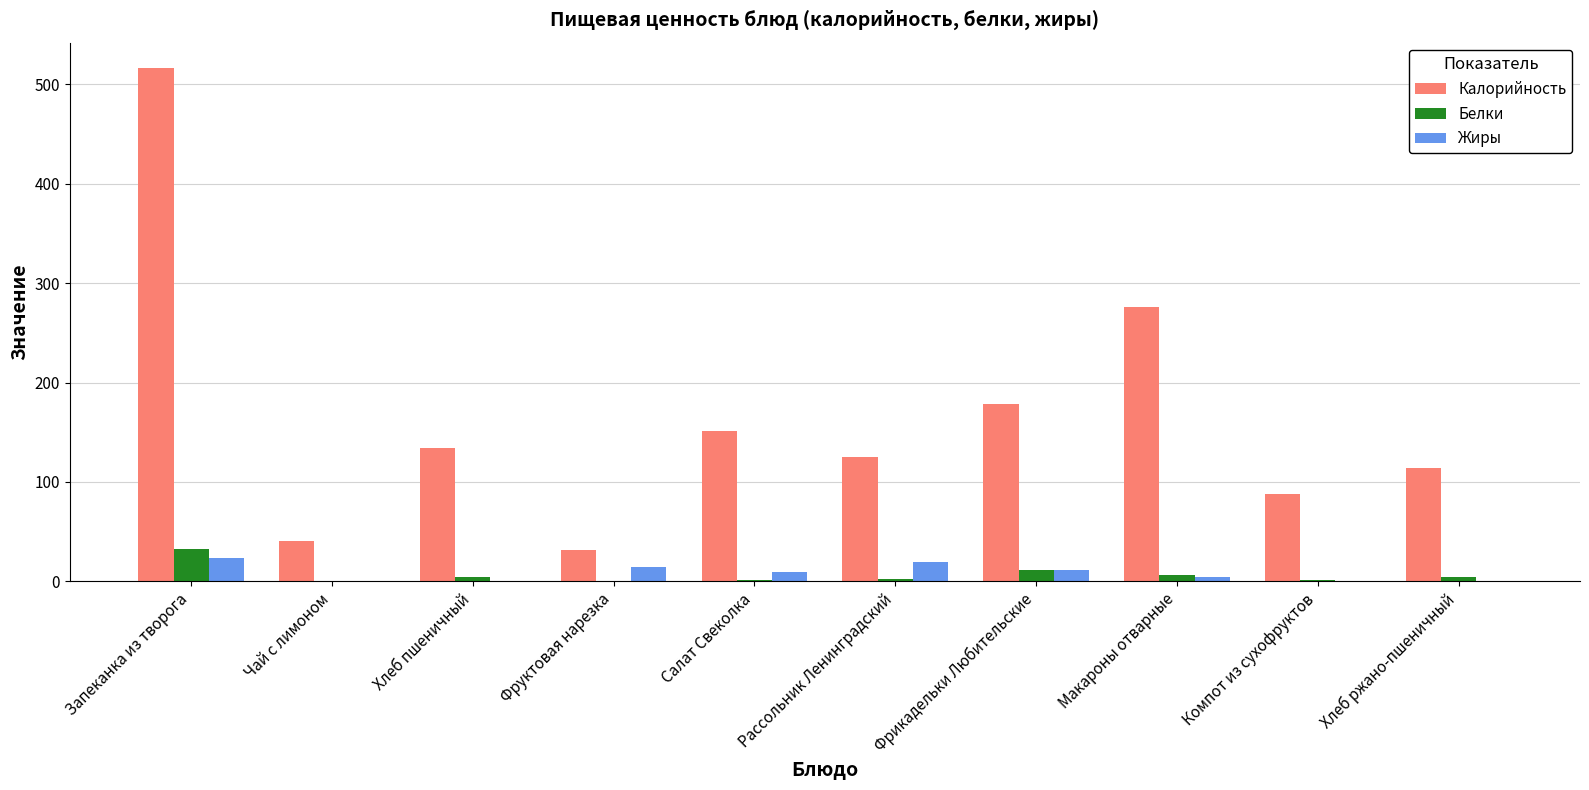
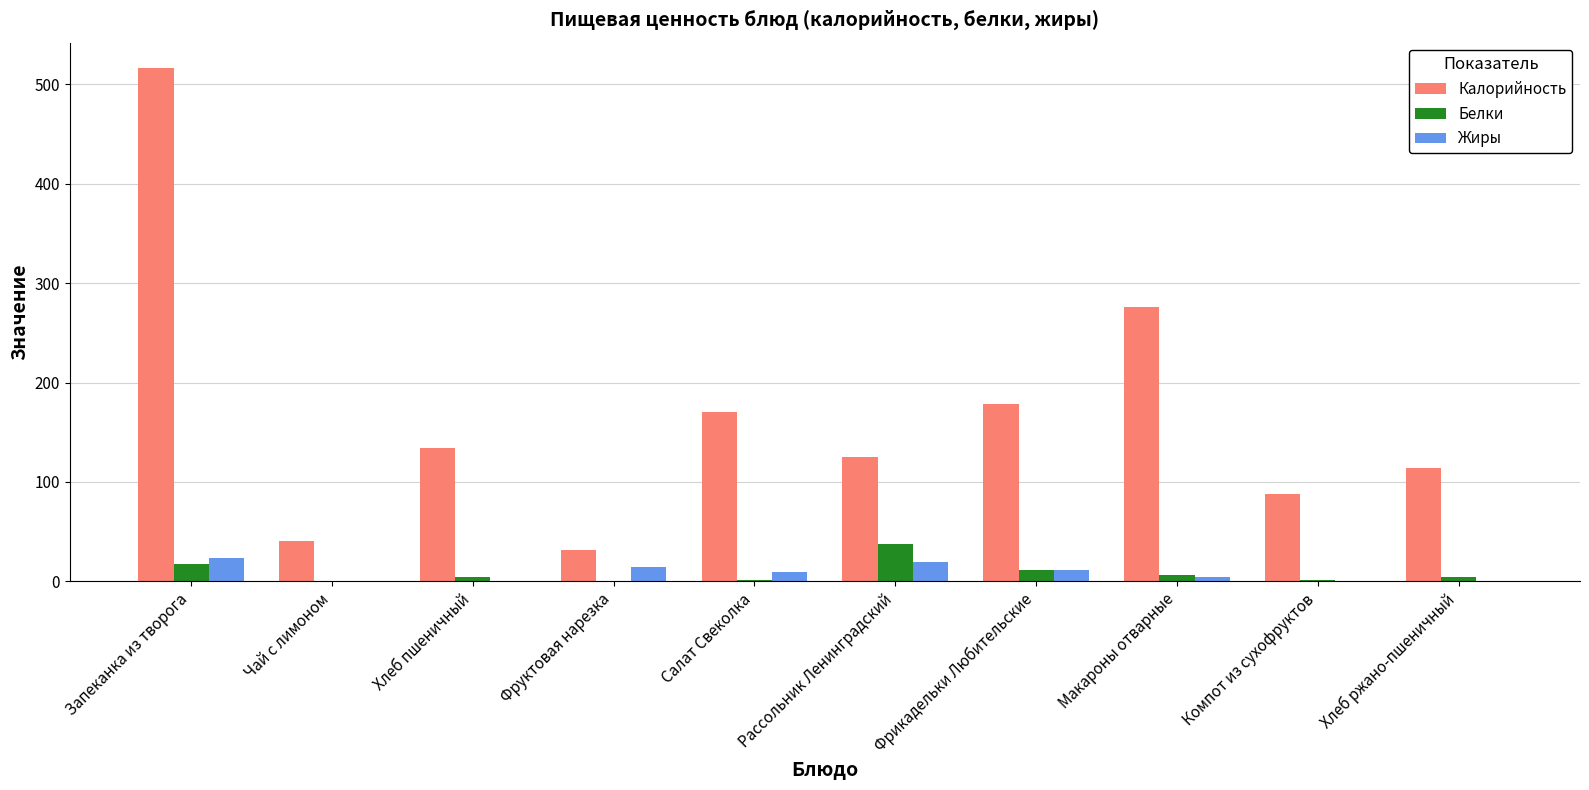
  {
    "Калорийность": {
      "Запеканка из творога": 520,
      "Чай с лимоном": 40,
      "Хлеб пшеничный": 130,
      "Фруктовая нарезка": 30,
-     "Салат Свеколка": 150,
+     "Салат Свеколка": 170,
      "Рассольник Ленинградский": 120,
      "Фрикадельки Любительские": 180,
      "Макароны отварные": 280,
      "Компот из сухофруктов": 90,
      "Хлеб ржано-пшеничный": 110
    },
    "Белки": {
-     "Запеканка из творога": 30,
+     "Запеканка из творога": 20,
      "Хлеб пшеничный": 0,
-     "Рассольник Ленинградский": 0,
+     "Рассольник Ленинградский": 40,
      "Фрикадельки Любительские": 10,
      "Макароны отварные": 10,
      "Хлеб ржано-пшеничный": 0
    },
    "Жиры": {
      "Запеканка из творога": 20,
      "Фруктовая нарезка": 10,
      "Салат Свеколка": 10,
      "Рассольник Ленинградский": 20,
      "Фрикадельки Любительские": 10,
      "Макароны отварные": 0
    }
  }
